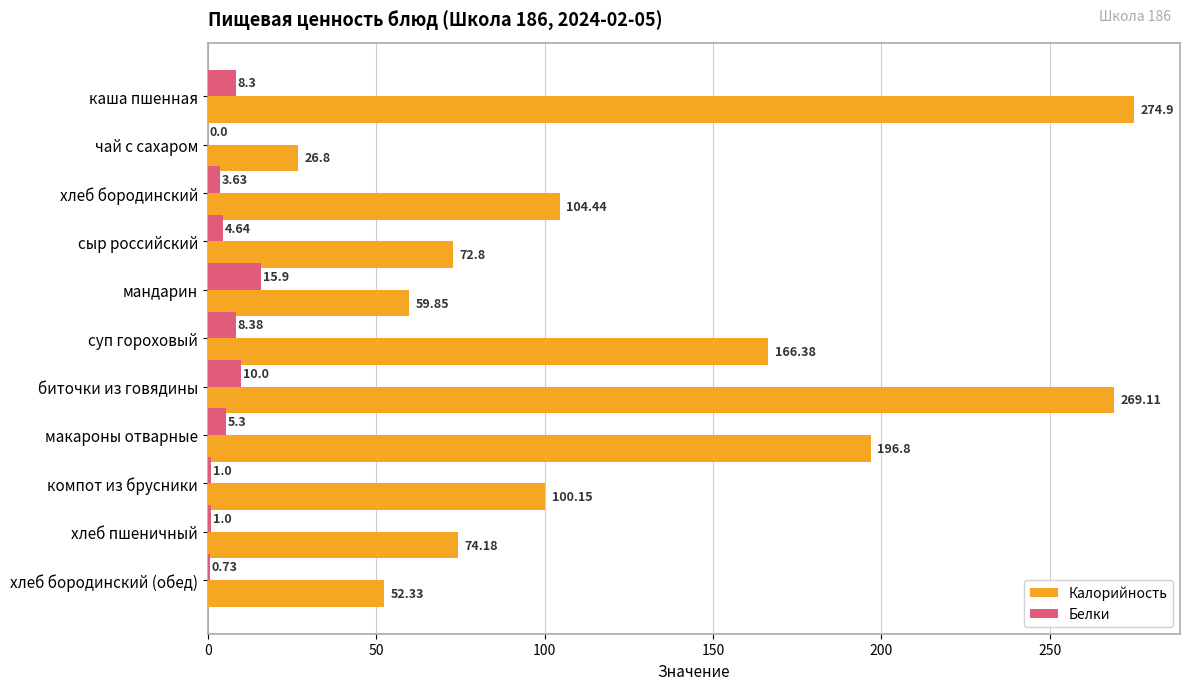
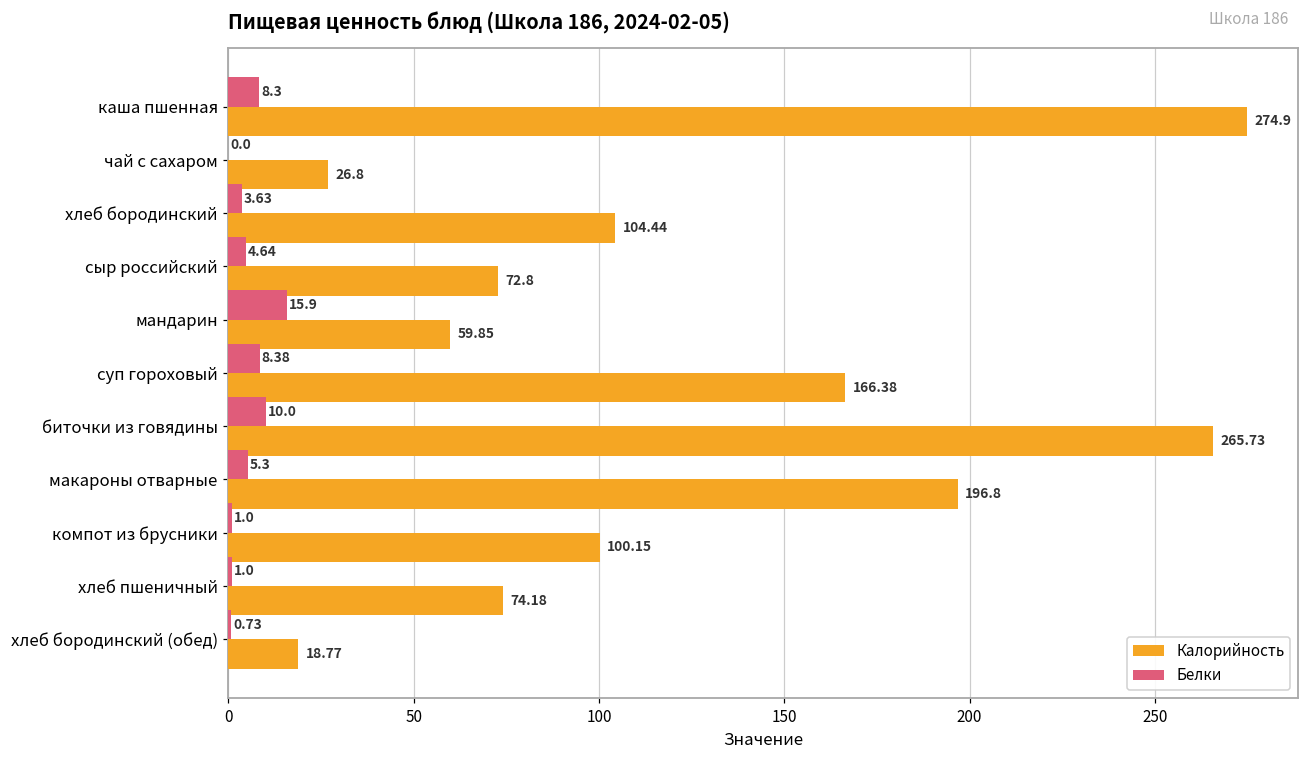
  {
    "Калорийность": {
      "каша пшенная": 274.9,
      "чай с сахаром": 26.8,
      "хлеб бородинский": 104.44,
      "сыр российский": 72.8,
      "мандарин": 59.85,
      "суп гороховый": 166.38,
-     "биточки из говядины": 269.11,
+     "биточки из говядины": 265.73,
      "макароны отварные": 196.8,
      "компот из брусники": 100.15,
      "хлеб пшеничный": 74.18,
-     "хлеб бородинский (обед)": 52.33
+     "хлеб бородинский (обед)": 18.77
    },
    "Белки": {
      "каша пшенная": 8.3,
      "чай с сахаром": 0.0,
      "хлеб бородинский": 3.63,
      "сыр российский": 4.64,
      "мандарин": 15.9,
      "суп гороховый": 8.38,
      "биточки из говядины": 10.0,
      "макароны отварные": 5.3,
      "компот из брусники": 1.0,
      "хлеб пшеничный": 1.0,
      "хлеб бородинский (обед)": 0.73
    }
  }
